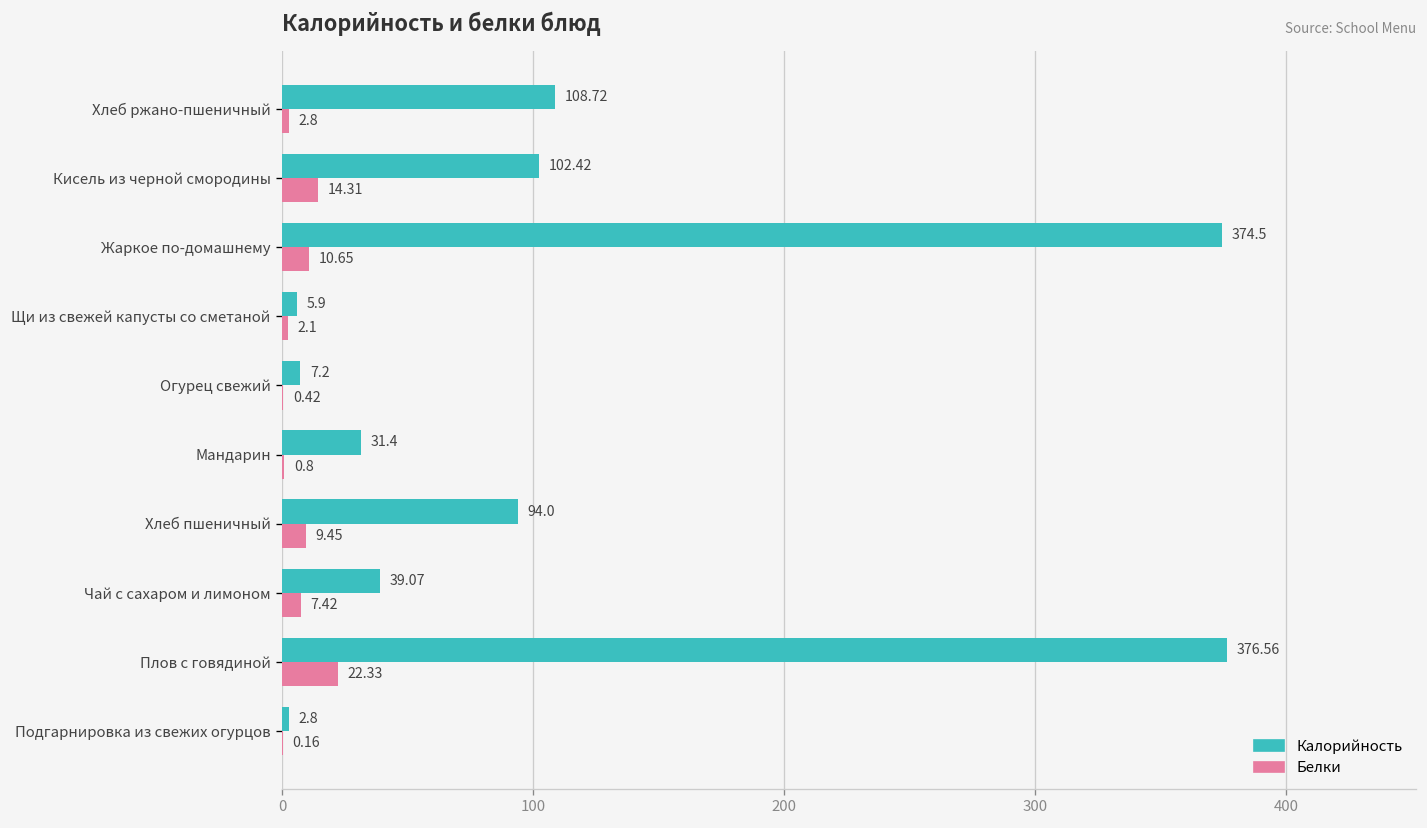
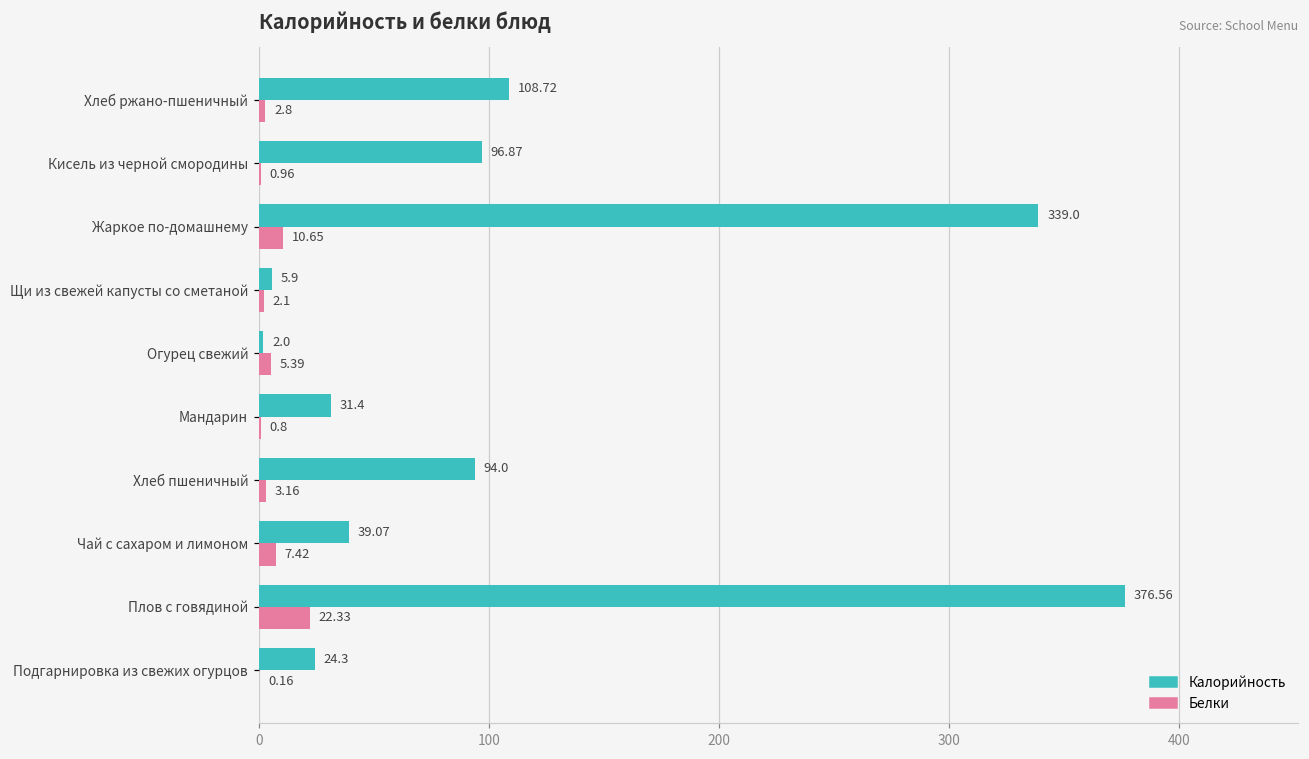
  {
    "Калорийность": {
      "Хлеб ржано-пшеничный": 108.72,
-     "Кисель из черной смородины": 102.42,
-     "Жаркое по-домашнему": 374.5,
+     "Кисель из черной смородины": 96.87,
+     "Жаркое по-домашнему": 339.0,
      "Щи из свежей капусты со сметаной": 5.9,
-     "Огурец свежий": 7.2,
+     "Огурец свежий": 2.0,
      "Мандарин": 31.4,
      "Хлеб пшеничный": 94.0,
      "Чай с сахаром и лимоном": 39.07,
      "Плов с говядиной": 376.56,
-     "Подгарнировка из свежих огурцов": 2.8
+     "Подгарнировка из свежих огурцов": 24.3
    },
    "Белки": {
      "Хлеб ржано-пшеничный": 2.8,
-     "Кисель из черной смородины": 14.31,
+     "Кисель из черной смородины": 0.96,
      "Жаркое по-домашнему": 10.65,
      "Щи из свежей капусты со сметаной": 2.1,
-     "Огурец свежий": 0.42,
+     "Огурец свежий": 5.39,
      "Мандарин": 0.8,
-     "Хлеб пшеничный": 9.45,
+     "Хлеб пшеничный": 3.16,
      "Чай с сахаром и лимоном": 7.42,
      "Плов с говядиной": 22.33,
      "Подгарнировка из свежих огурцов": 0.16
    }
  }
